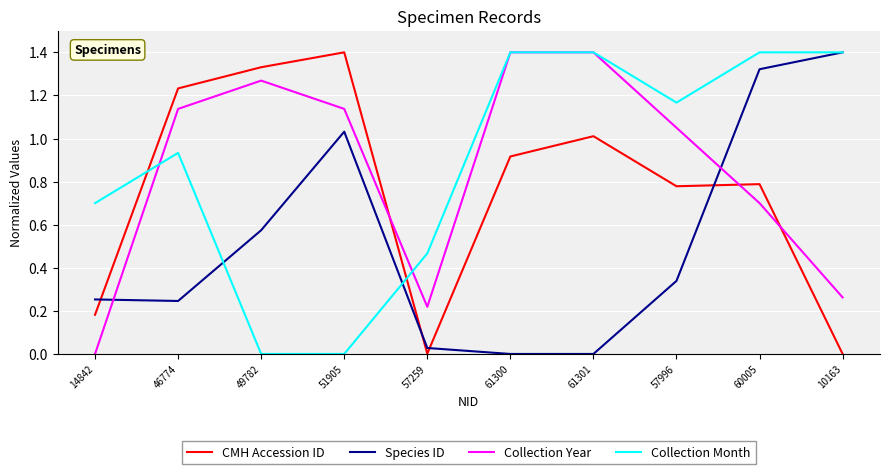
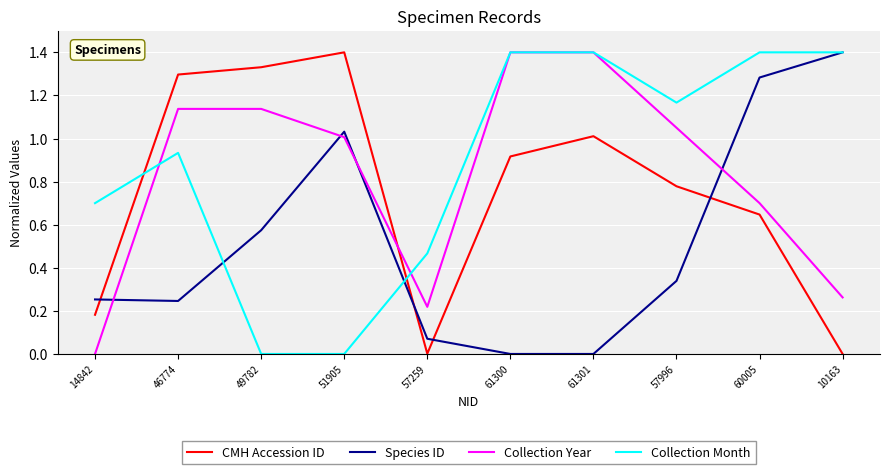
  {
    "CMH Accession ID": {
      "14842": 0.18,
-     "46774": 1.23,
+     "46774": 1.30,
      "49782": 1.33,
      "51905": 1.40,
      "57259": 0.00,
      "61300": 0.92,
      "61301": 1.01,
      "57996": 0.78,
-     "60005": 0.79,
+     "60005": 0.65,
      "10163": 0.00
    },
    "Species ID": {
      "14842": 0.25,
      "46774": 0.25,
      "49782": 0.57,
      "51905": 1.03,
-     "57259": 0.03,
+     "57259": 0.07,
      "61300": 0.00,
      "61301": 0.00,
      "57996": 0.34,
-     "60005": 1.32
+     "60005": 1.28
    },
    "Collection Year": {
      "14842": 0.00,
      "46774": 1.14,
-     "49782": 1.27,
-     "51905": 1.14,
+     "49782": 1.14,
+     "51905": 1.01,
      "57259": 0.22,
      "57996": 1.05,
      "60005": 0.70,
      "10163": 0.26
    },
    "Collection Month": {
      "14842": 0.70,
      "46774": 0.93,
      "49782": 0.00,
      "51905": 0.00,
      "57259": 0.47,
      "57996": 1.17,
      "60005": 1.40
    }
  }
